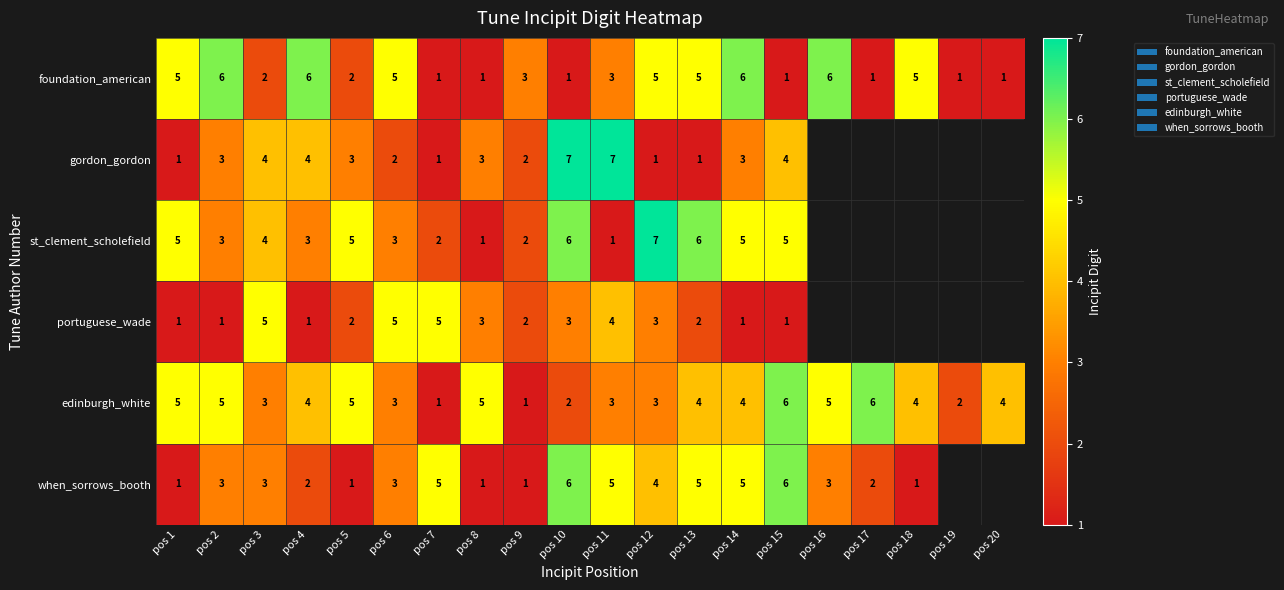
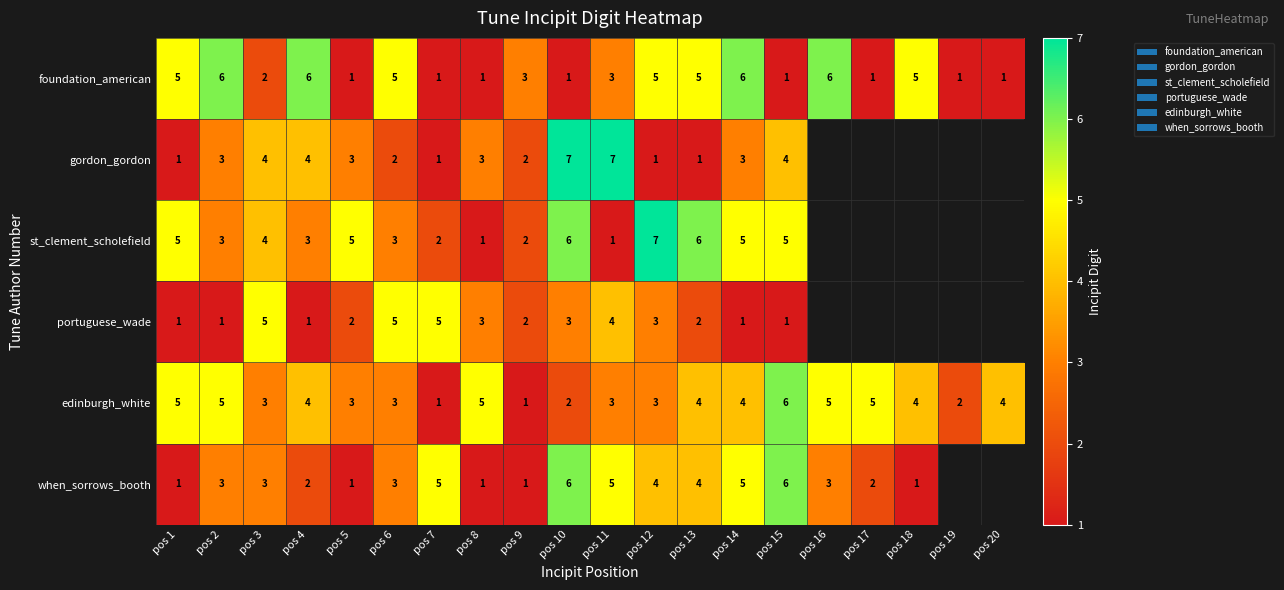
  {
    "foundation_american": {
      "pos 1": 5,
      "pos 2": 6,
      "pos 3": 2,
      "pos 4": 6,
-     "pos 5": 2,
+     "pos 5": 1,
      "pos 6": 5,
      "pos 7": 1,
      "pos 8": 1,
      "pos 9": 3,
      "pos 10": 1,
      "pos 11": 3,
      "pos 12": 5,
      "pos 13": 5,
      "pos 14": 6,
      "pos 15": 1,
      "pos 16": 6,
      "pos 17": 1,
      "pos 18": 5,
      "pos 19": 1,
      "pos 20": 1
    },
    "gordon_gordon": {
      "pos 1": 1,
      "pos 2": 3,
      "pos 3": 4,
      "pos 4": 4,
      "pos 5": 3,
      "pos 6": 2,
      "pos 7": 1,
      "pos 8": 3,
      "pos 9": 2,
      "pos 10": 7,
      "pos 11": 7,
      "pos 12": 1,
      "pos 13": 1,
      "pos 14": 3,
      "pos 15": 4
    },
    "st_clement_scholefield": {
      "pos 1": 5,
      "pos 2": 3,
      "pos 3": 4,
      "pos 4": 3,
      "pos 5": 5,
      "pos 6": 3,
      "pos 7": 2,
      "pos 8": 1,
      "pos 9": 2,
      "pos 10": 6,
      "pos 11": 1,
      "pos 12": 7,
      "pos 13": 6,
      "pos 14": 5,
      "pos 15": 5
    },
    "portuguese_wade": {
      "pos 1": 1,
      "pos 2": 1,
      "pos 3": 5,
      "pos 4": 1,
      "pos 5": 2,
      "pos 6": 5,
      "pos 7": 5,
      "pos 8": 3,
      "pos 9": 2,
      "pos 10": 3,
      "pos 11": 4,
      "pos 12": 3,
      "pos 13": 2,
      "pos 14": 1,
      "pos 15": 1
    },
    "edinburgh_white": {
      "pos 1": 5,
      "pos 2": 5,
      "pos 3": 3,
      "pos 4": 4,
-     "pos 5": 5,
+     "pos 5": 3,
      "pos 6": 3,
      "pos 7": 1,
      "pos 8": 5,
      "pos 9": 1,
      "pos 10": 2,
      "pos 11": 3,
      "pos 12": 3,
      "pos 13": 4,
      "pos 14": 4,
      "pos 15": 6,
      "pos 16": 5,
-     "pos 17": 6,
+     "pos 17": 5,
      "pos 18": 4,
      "pos 19": 2,
      "pos 20": 4
    },
    "when_sorrows_booth": {
      "pos 1": 1,
      "pos 2": 3,
      "pos 3": 3,
      "pos 4": 2,
      "pos 5": 1,
      "pos 6": 3,
      "pos 7": 5,
      "pos 8": 1,
      "pos 9": 1,
      "pos 10": 6,
      "pos 11": 5,
      "pos 12": 4,
-     "pos 13": 5,
+     "pos 13": 4,
      "pos 14": 5,
      "pos 15": 6,
      "pos 16": 3,
      "pos 17": 2,
      "pos 18": 1
    }
  }
